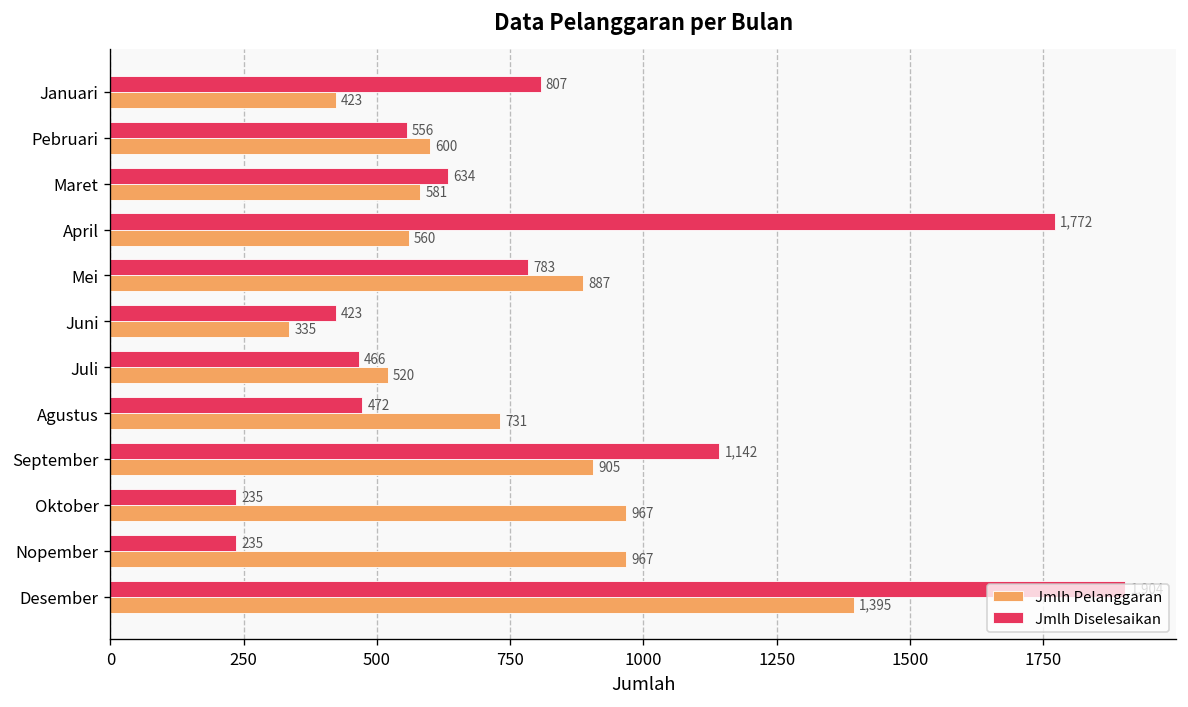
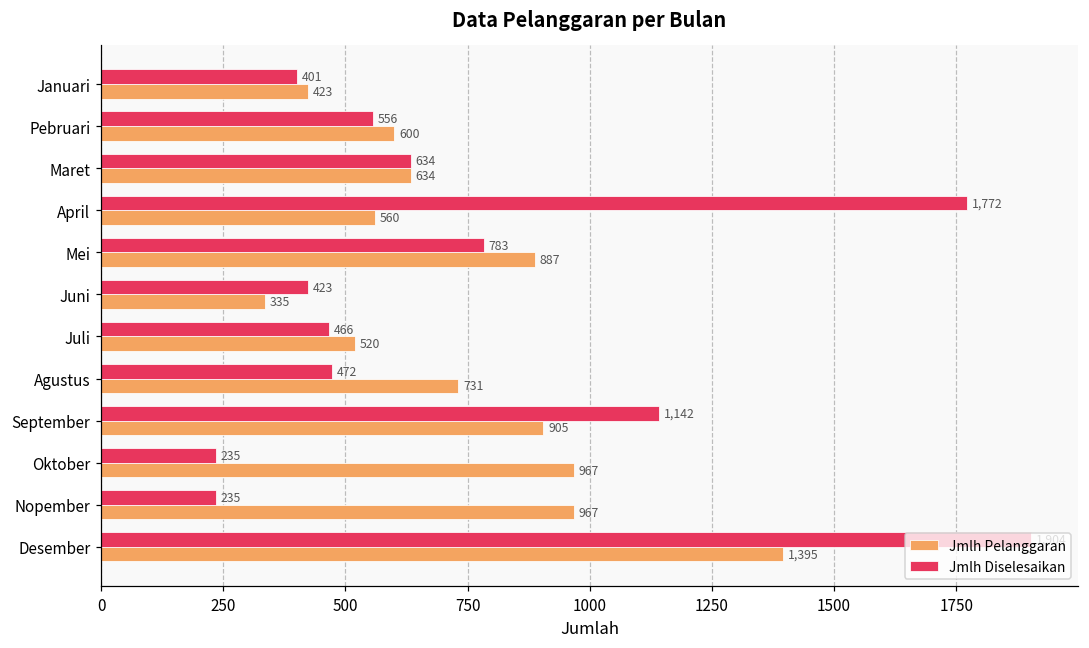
  {
    "Jmlh Pelanggaran": {
      "Januari": "423",
      "Pebruari": "600",
-     "Maret": "581",
+     "Maret": "634",
      "April": "560",
      "Mei": "887",
      "Juni": "335",
      "Juli": "520",
      "Agustus": "731",
      "September": "905",
      "Oktober": "967",
      "Nopember": "967",
      "Desember": "1,395"
    },
    "Jmlh Diselesaikan": {
-     "Januari": "807",
+     "Januari": "401",
      "Pebruari": "556",
      "Maret": "634",
      "April": "1,772",
      "Mei": "783",
      "Juni": "423",
      "Juli": "466",
      "Agustus": "472",
      "September": "1,142",
      "Oktober": "235",
      "Nopember": "235"
    }
  }
